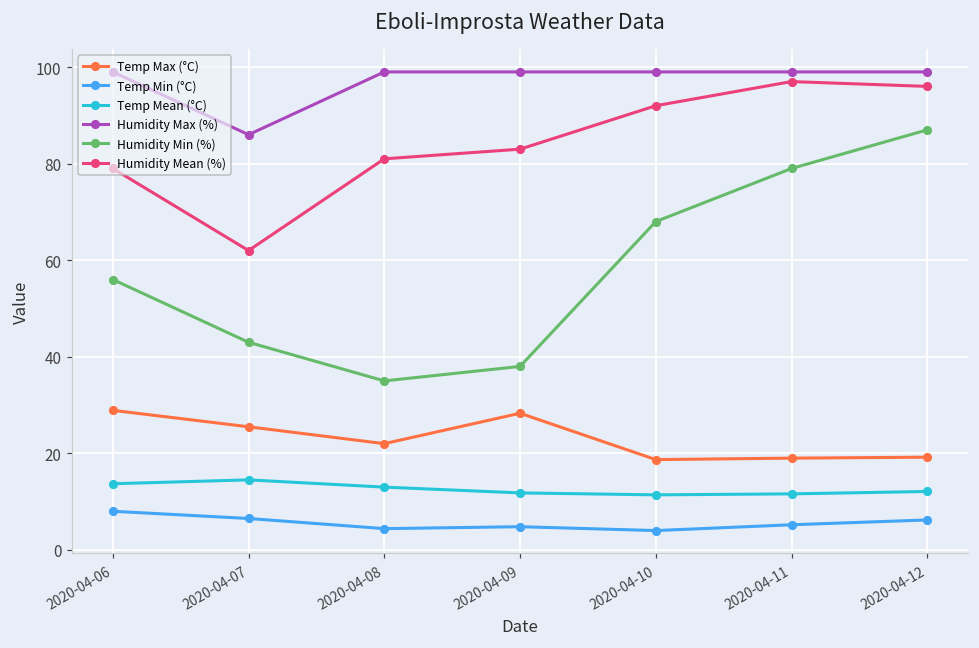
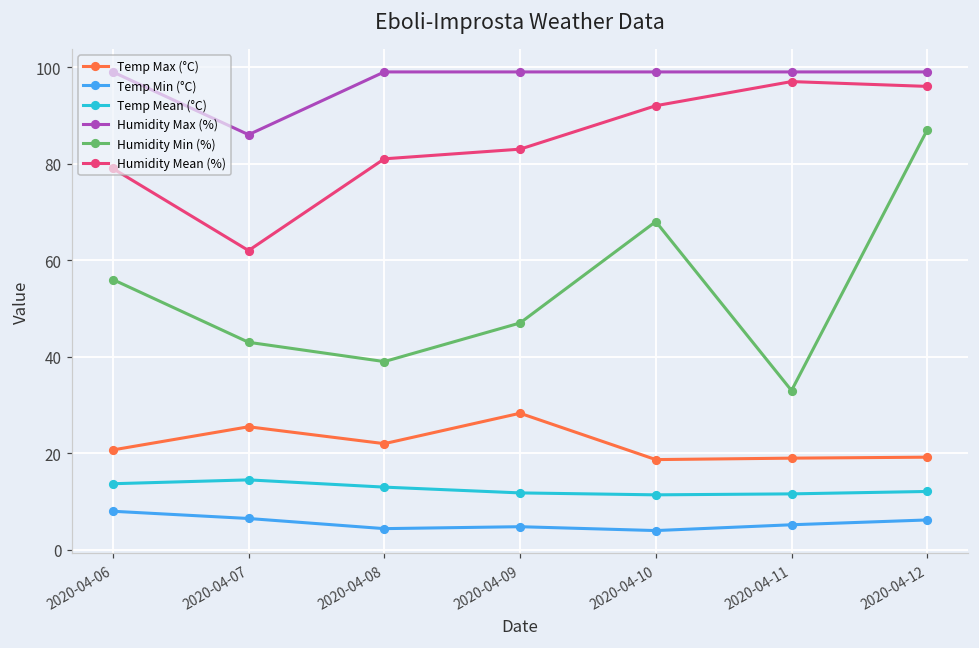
  {
    "Temp Max (°C)": {
-     "2020-04-06": 29,
+     "2020-04-06": 21,
      "2020-04-07": 26,
      "2020-04-08": 22,
      "2020-04-09": 28,
      "2020-04-10": 19,
      "2020-04-11": 19,
      "2020-04-12": 19
    },
    "Humidity Max (%)": {
      "2020-04-07": 86,
      "2020-04-08": 99,
      "2020-04-09": 99,
      "2020-04-10": 99,
      "2020-04-11": 99,
      "2020-04-12": 99
    },
    "Humidity Min (%)": {
      "2020-04-06": 56,
      "2020-04-07": 43,
-     "2020-04-08": 35,
-     "2020-04-09": 38,
+     "2020-04-08": 39,
+     "2020-04-09": 47,
      "2020-04-10": 68,
-     "2020-04-11": 79,
+     "2020-04-11": 33,
      "2020-04-12": 87
    },
    "Humidity Mean (%)": {
      "2020-04-06": 79,
      "2020-04-07": 62,
      "2020-04-08": 81,
      "2020-04-09": 83,
      "2020-04-10": 92,
      "2020-04-11": 97,
      "2020-04-12": 96
    }
  }
